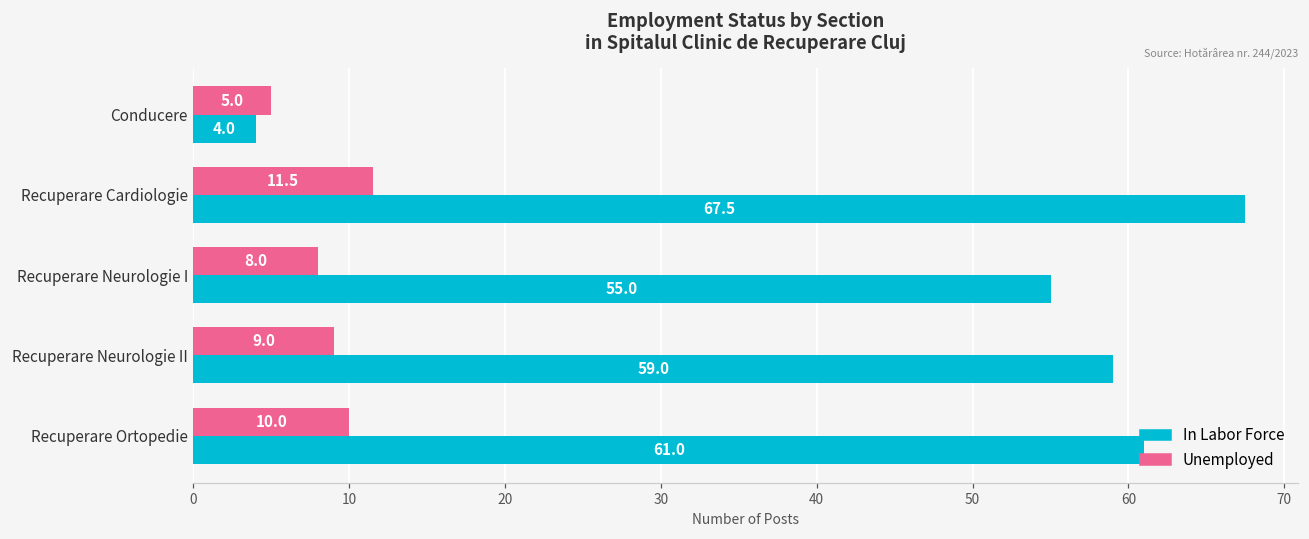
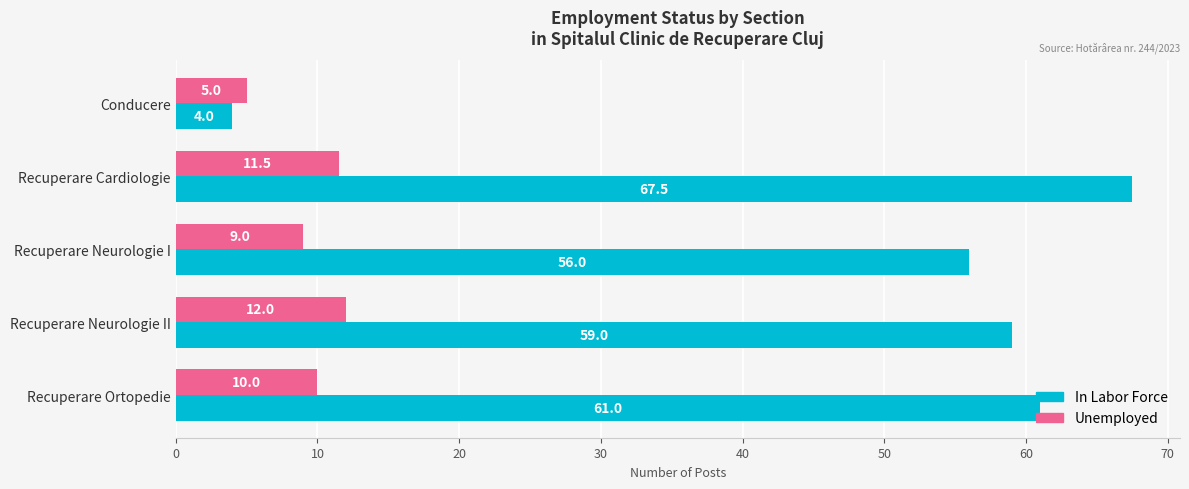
  {
    "In Labor Force": {
      "Conducere": 4.0,
      "Recuperare Cardiologie": 67.5,
-     "Recuperare Neurologie I": 55.0,
+     "Recuperare Neurologie I": 56.0,
      "Recuperare Neurologie II": 59.0,
      "Recuperare Ortopedie": 61.0
    },
    "Unemployed": {
      "Conducere": 5.0,
      "Recuperare Cardiologie": 11.5,
-     "Recuperare Neurologie I": 8.0,
-     "Recuperare Neurologie II": 9.0,
+     "Recuperare Neurologie I": 9.0,
+     "Recuperare Neurologie II": 12.0,
      "Recuperare Ortopedie": 10.0
    }
  }
